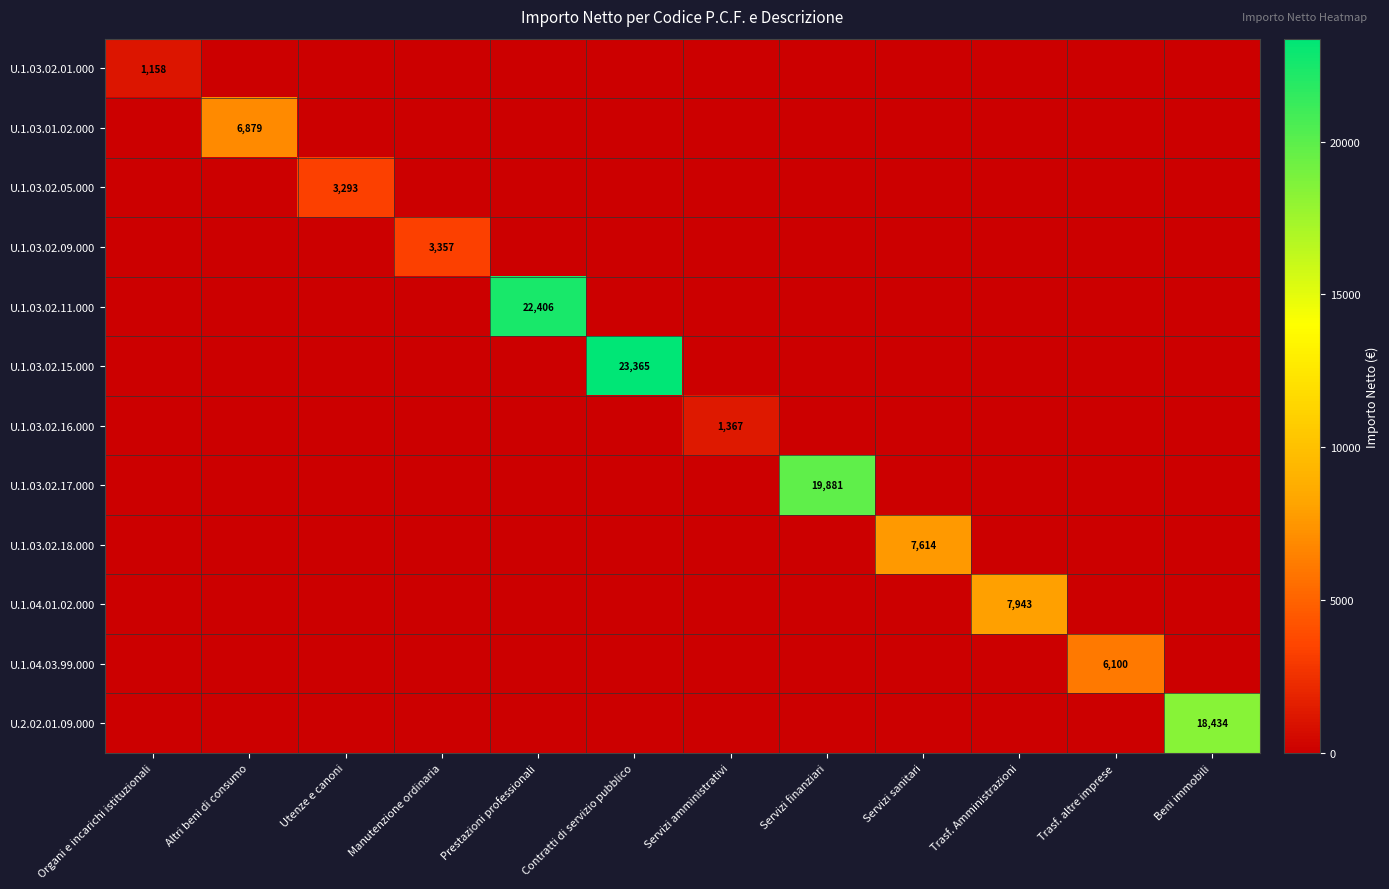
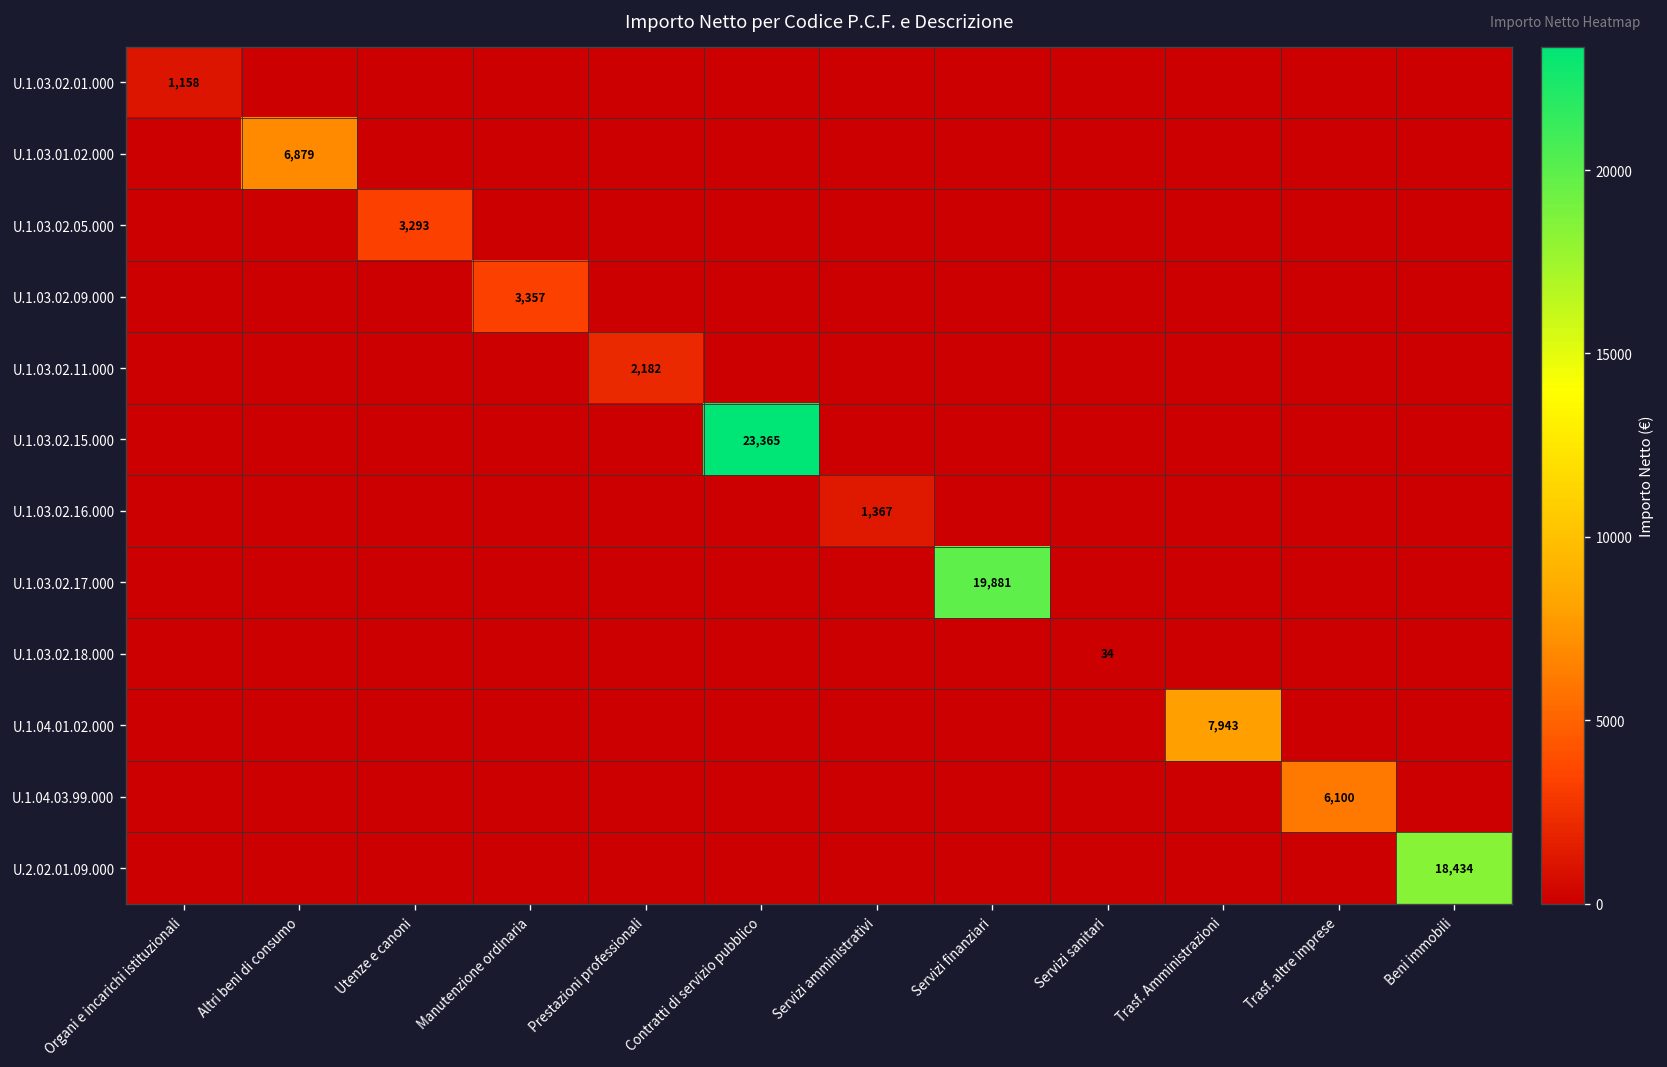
  {
    "U.1.03.02.01.000": {
      "Organi e incarichi istituzionali": "1,158"
    },
    "U.1.03.01.02.000": {
      "Altri beni di consumo": "6,879"
    },
    "U.1.03.02.05.000": {
      "Utenze e canoni": "3,293"
    },
    "U.1.03.02.09.000": {
      "Manutenzione ordinaria": "3,357"
    },
    "U.1.03.02.11.000": {
-     "Prestazioni professionali": "22,406"
+     "Prestazioni professionali": "2,182"
    },
    "U.1.03.02.15.000": {
      "Contratti di servizio pubblico": "23,365"
    },
    "U.1.03.02.16.000": {
      "Servizi amministrativi": "1,367"
    },
    "U.1.03.02.17.000": {
      "Servizi finanziari": "19,881"
    },
    "U.1.03.02.18.000": {
-     "Servizi sanitari": "7,614"
+     "Servizi sanitari": "34"
    },
    "U.1.04.01.02.000": {
      "Trasf. Amministrazioni": "7,943"
    },
    "U.1.04.03.99.000": {
      "Trasf. altre imprese": "6,100"
    },
    "U.2.02.01.09.000": {
      "Beni immobili": "18,434"
    }
  }
